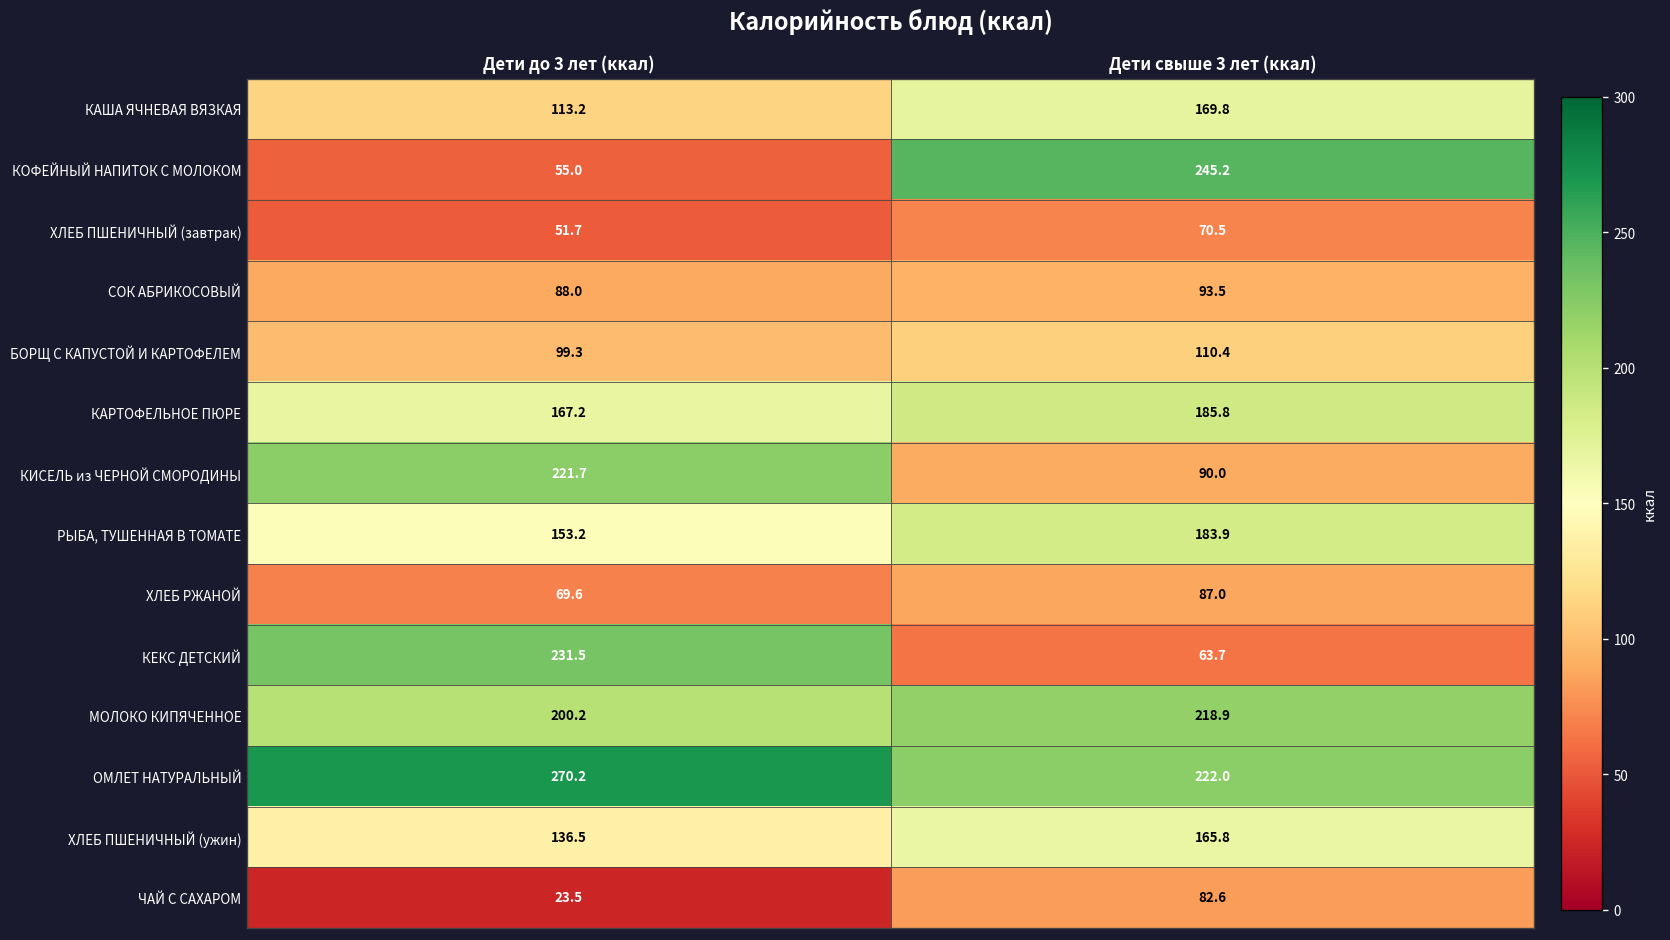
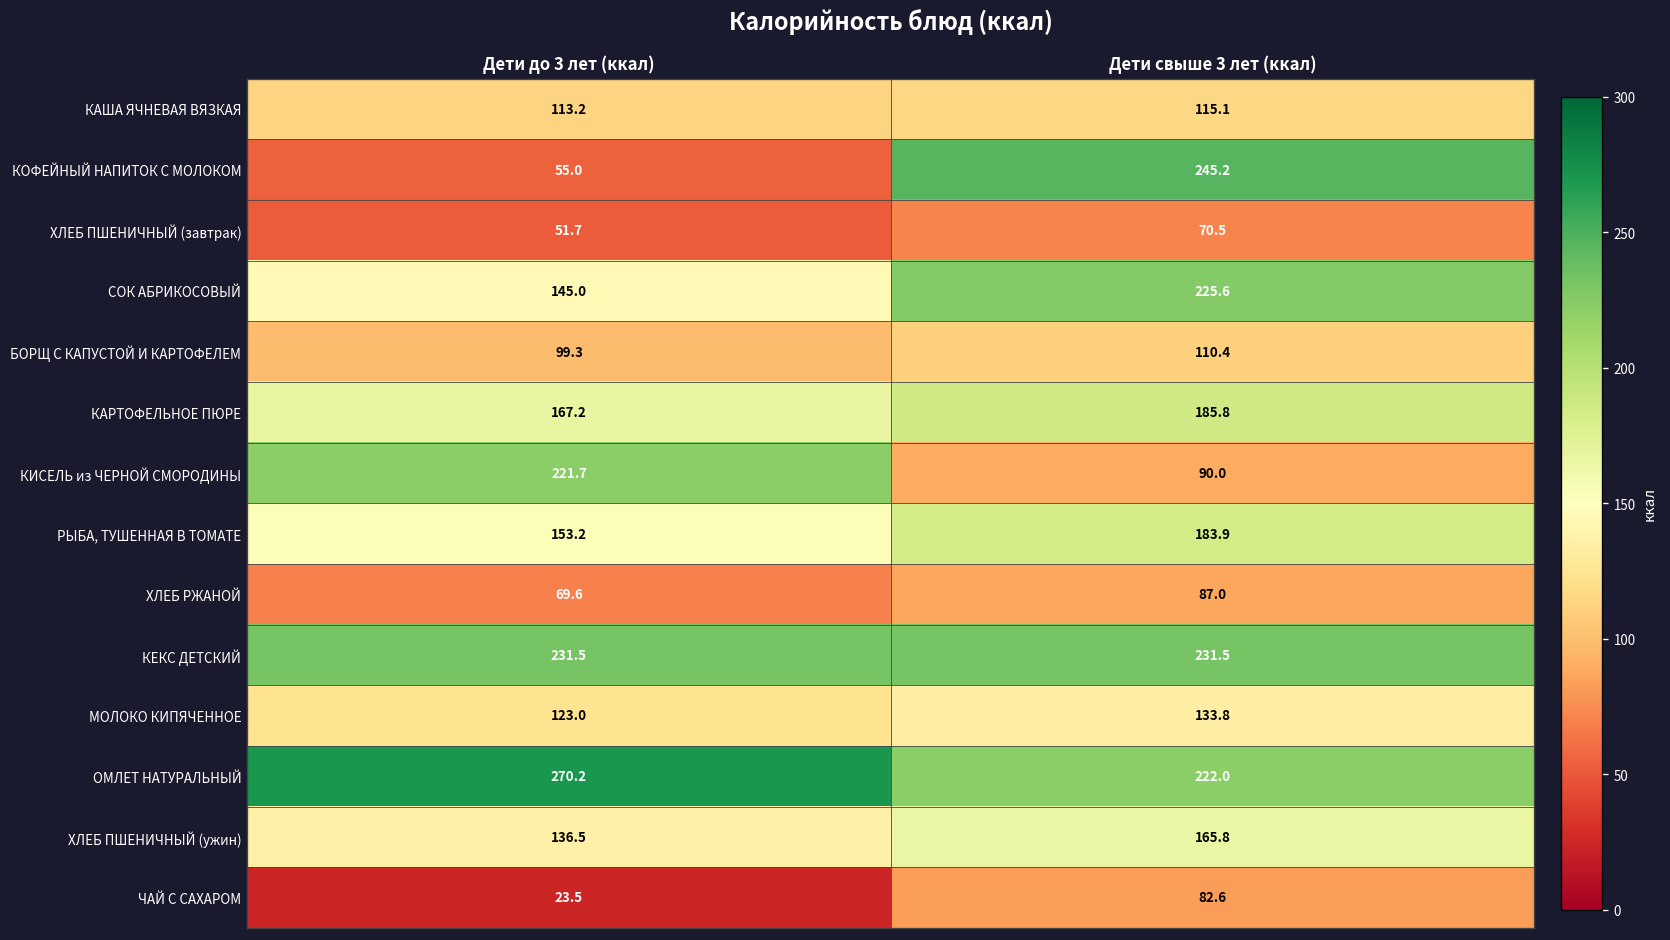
  {
    "КАША ЯЧНЕВАЯ ВЯЗКАЯ": {
      "Дети до 3 лет (ккал)": 113.2,
-     "Дети свыше 3 лет (ккал)": 169.8
+     "Дети свыше 3 лет (ккал)": 115.1
    },
    "КОФЕЙНЫЙ НАПИТОК С МОЛОКОМ": {
      "Дети до 3 лет (ккал)": 55.0,
      "Дети свыше 3 лет (ккал)": 245.2
    },
    "ХЛЕБ ПШЕНИЧНЫЙ (завтрак)": {
      "Дети до 3 лет (ккал)": 51.7,
      "Дети свыше 3 лет (ккал)": 70.5
    },
    "СОК АБРИКОСОВЫЙ": {
-     "Дети до 3 лет (ккал)": 88.0,
-     "Дети свыше 3 лет (ккал)": 93.5
+     "Дети до 3 лет (ккал)": 145.0,
+     "Дети свыше 3 лет (ккал)": 225.6
    },
    "БОРЩ С КАПУСТОЙ И КАРТОФЕЛЕМ": {
      "Дети до 3 лет (ккал)": 99.3,
      "Дети свыше 3 лет (ккал)": 110.4
    },
    "КАРТОФЕЛЬНОЕ ПЮРЕ": {
      "Дети до 3 лет (ккал)": 167.2,
      "Дети свыше 3 лет (ккал)": 185.8
    },
    "КИСЕЛЬ из ЧЕРНОЙ СМОРОДИНЫ": {
      "Дети до 3 лет (ккал)": 221.7,
      "Дети свыше 3 лет (ккал)": 90.0
    },
    "РЫБА, ТУШЕННАЯ В ТОМАТЕ": {
      "Дети до 3 лет (ккал)": 153.2,
      "Дети свыше 3 лет (ккал)": 183.9
    },
    "ХЛЕБ РЖАНОЙ": {
      "Дети до 3 лет (ккал)": 69.6,
      "Дети свыше 3 лет (ккал)": 87.0
    },
    "КЕКС ДЕТСКИЙ": {
      "Дети до 3 лет (ккал)": 231.5,
-     "Дети свыше 3 лет (ккал)": 63.7
+     "Дети свыше 3 лет (ккал)": 231.5
    },
    "МОЛОКО КИПЯЧЕННОЕ": {
-     "Дети до 3 лет (ккал)": 200.2,
-     "Дети свыше 3 лет (ккал)": 218.9
+     "Дети до 3 лет (ккал)": 123.0,
+     "Дети свыше 3 лет (ккал)": 133.8
    },
    "ОМЛЕТ НАТУРАЛЬНЫЙ": {
      "Дети до 3 лет (ккал)": 270.2,
      "Дети свыше 3 лет (ккал)": 222.0
    },
    "ХЛЕБ ПШЕНИЧНЫЙ (ужин)": {
      "Дети до 3 лет (ккал)": 136.5,
      "Дети свыше 3 лет (ккал)": 165.8
    },
    "ЧАЙ С САХАРОМ": {
      "Дети до 3 лет (ккал)": 23.5,
      "Дети свыше 3 лет (ккал)": 82.6
    }
  }
